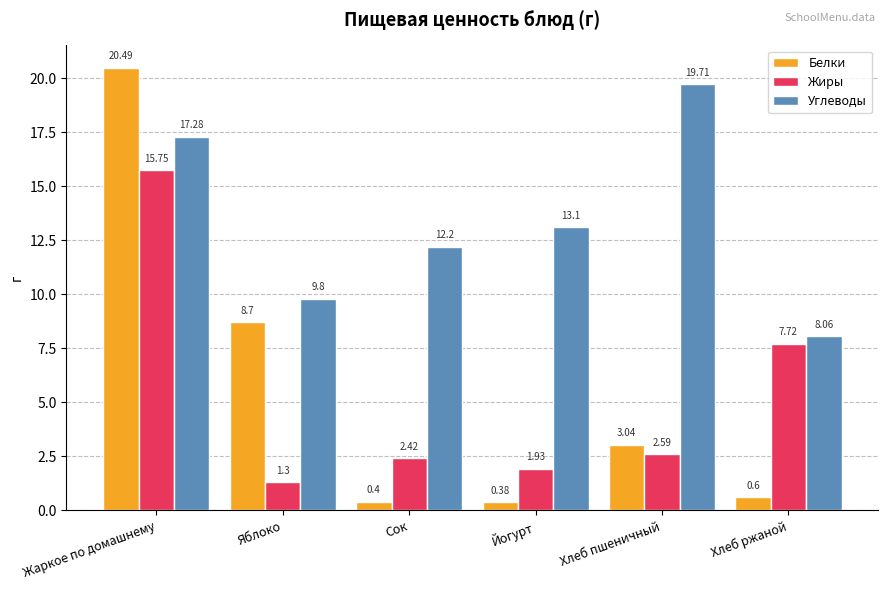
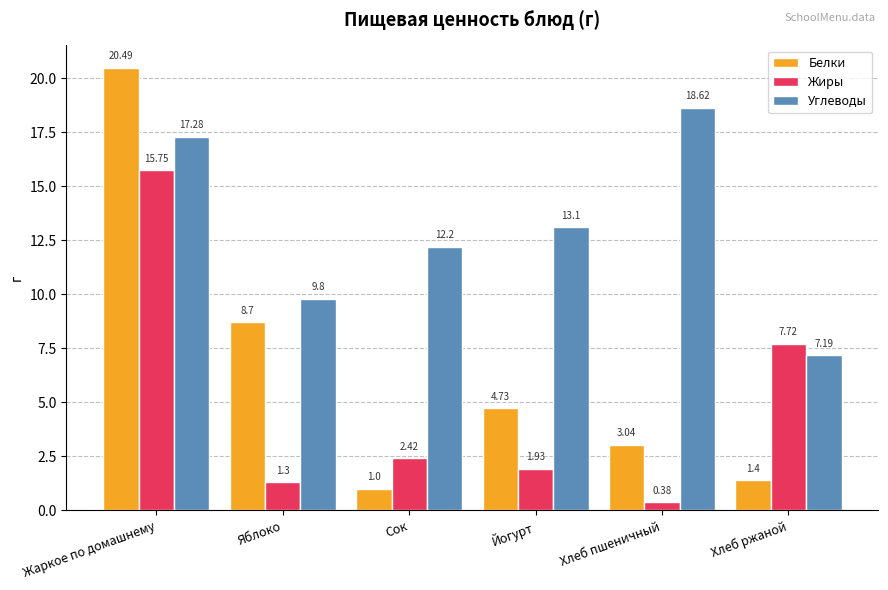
  {
    "Белки": {
      "Жаркое по домашнему": 20.49,
      "Яблоко": 8.7,
-     "Сок": 0.4,
-     "Йогурт": 0.38,
+     "Сок": 1.0,
+     "Йогурт": 4.73,
      "Хлеб пшеничный": 3.04,
-     "Хлеб ржаной": 0.6
+     "Хлеб ржаной": 1.4
    },
    "Жиры": {
      "Жаркое по домашнему": 15.75,
      "Яблоко": 1.3,
      "Сок": 2.42,
      "Йогурт": 1.93,
-     "Хлеб пшеничный": 2.59,
+     "Хлеб пшеничный": 0.38,
      "Хлеб ржаной": 7.72
    },
    "Углеводы": {
      "Жаркое по домашнему": 17.28,
      "Яблоко": 9.8,
      "Сок": 12.2,
      "Йогурт": 13.1,
-     "Хлеб пшеничный": 19.71,
-     "Хлеб ржаной": 8.06
+     "Хлеб пшеничный": 18.62,
+     "Хлеб ржаной": 7.19
    }
  }
